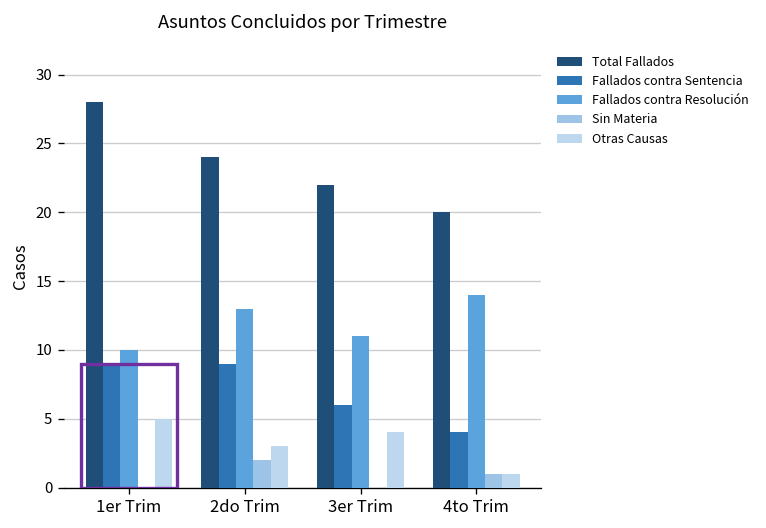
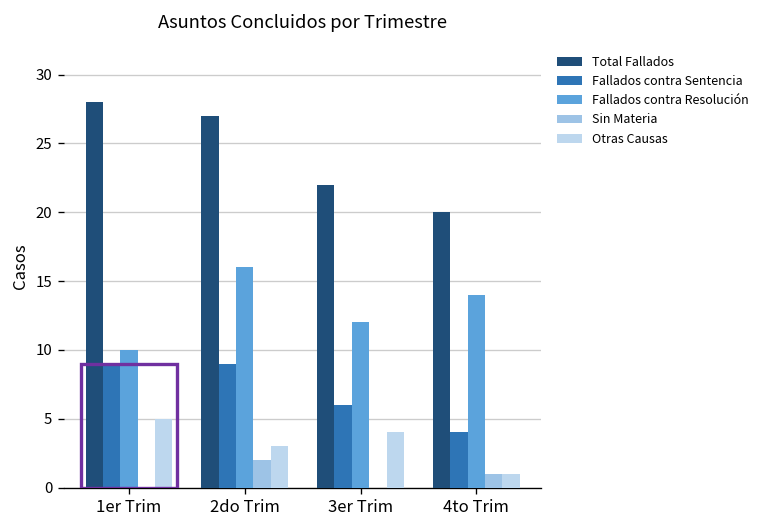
  {
    "Total Fallados": {
      "1er Trim": 28,
-     "2do Trim": 24,
+     "2do Trim": 27,
      "3er Trim": 22,
      "4to Trim": 20
    },
    "Fallados contra Sentencia": {
      "1er Trim": 9,
      "2do Trim": 9,
      "3er Trim": 6,
      "4to Trim": 4
    },
    "Fallados contra Resolución": {
      "1er Trim": 10,
-     "2do Trim": 13,
-     "3er Trim": 11,
+     "2do Trim": 16,
+     "3er Trim": 12,
      "4to Trim": 14
    }
  }
